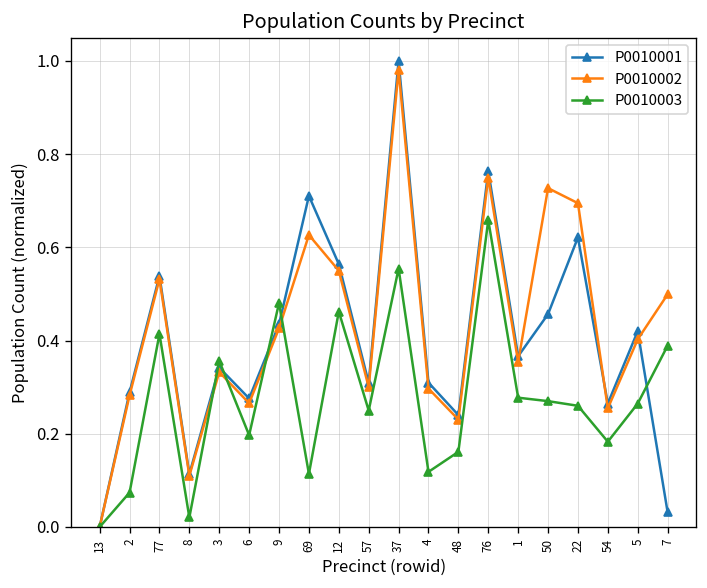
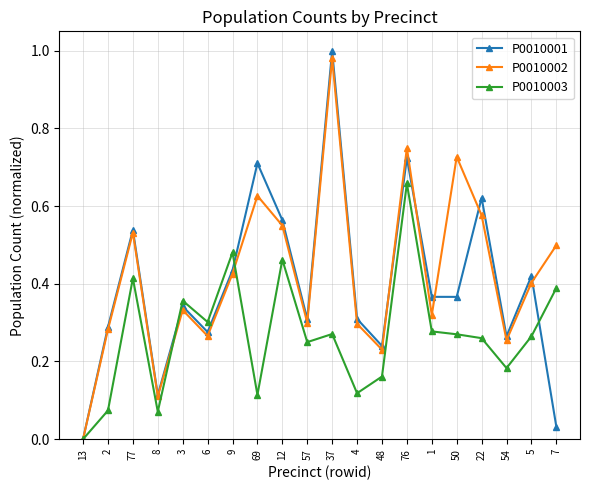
  {
    "P0010001": {
      "77": 0.54,
      "3": 0.34,
      "6": 0.28,
      "9": 0.43,
      "69": 0.71,
      "12": 0.56,
      "57": 0.31,
      "37": 1.00,
      "4": 0.31,
      "48": 0.24,
-     "76": 0.76,
+     "76": 0.72,
      "1": 0.37,
-     "50": 0.46,
+     "50": 0.37,
      "22": 0.62,
      "54": 0.26,
      "5": 0.42,
      "7": 0.03
    },
    "P0010002": {
      "77": 0.53,
      "3": 0.33,
      "6": 0.27,
      "9": 0.43,
      "69": 0.63,
      "12": 0.55,
      "57": 0.30,
      "37": 0.98,
      "4": 0.30,
      "48": 0.23,
      "76": 0.75,
-     "1": 0.35,
+     "1": 0.32,
      "50": 0.73,
-     "22": 0.69,
+     "22": 0.58,
      "54": 0.25,
      "5": 0.40,
      "7": 0.50
    },
    "P0010003": {
      "2": 0.07,
      "77": 0.41,
-     "8": 0.02,
+     "8": 0.07,
      "3": 0.36,
-     "6": 0.20,
+     "6": 0.30,
      "9": 0.48,
      "69": 0.11,
      "12": 0.46,
      "57": 0.25,
-     "37": 0.55,
+     "37": 0.27,
      "4": 0.12,
      "48": 0.16,
      "76": 0.66,
      "1": 0.28,
      "50": 0.27,
      "22": 0.26,
      "54": 0.18,
      "5": 0.26,
      "7": 0.39
    }
  }
